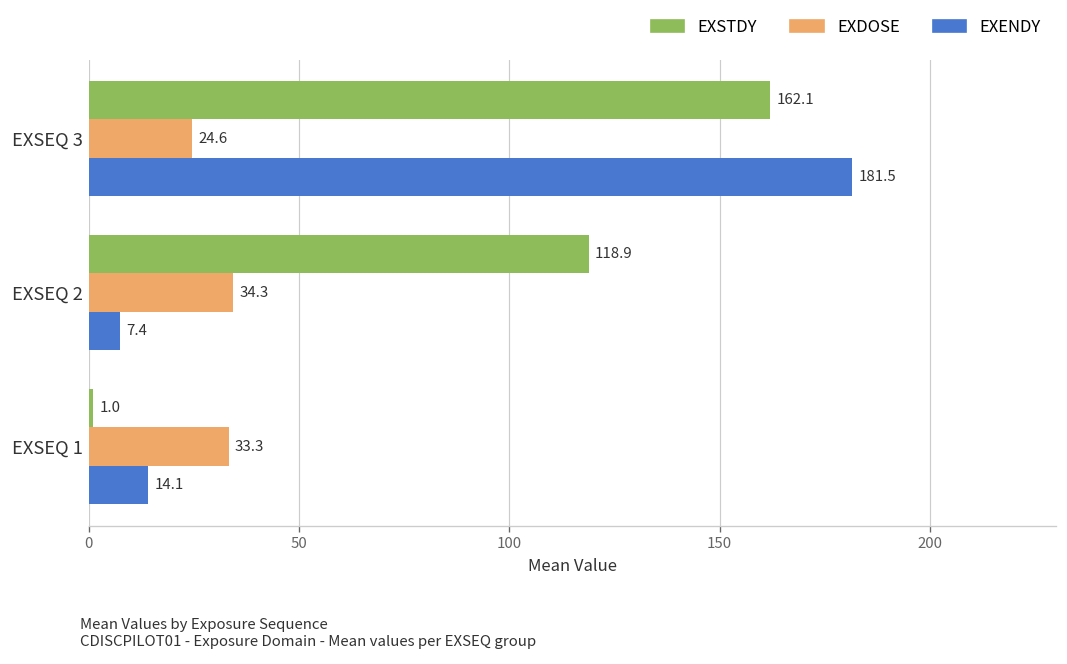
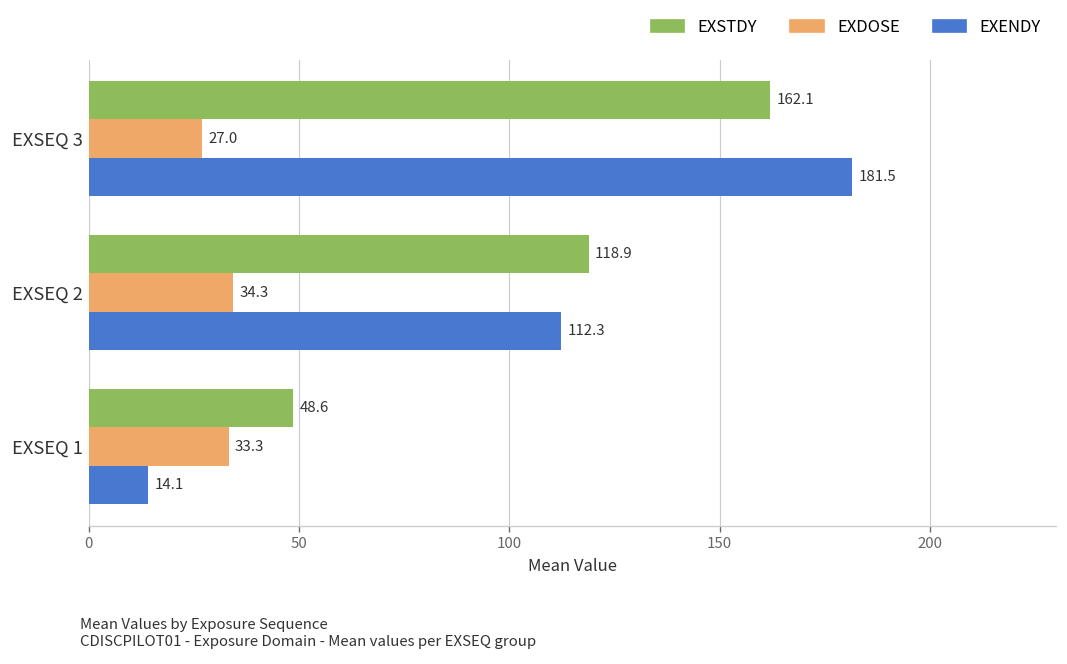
  {
    "EXSTDY": {
      "EXSEQ 3": 162.1,
      "EXSEQ 2": 118.9,
-     "EXSEQ 1": 1.0
+     "EXSEQ 1": 48.6
    },
    "EXDOSE": {
-     "EXSEQ 3": 24.6,
+     "EXSEQ 3": 27.0,
      "EXSEQ 2": 34.3,
      "EXSEQ 1": 33.3
    },
    "EXENDY": {
      "EXSEQ 3": 181.5,
-     "EXSEQ 2": 7.4,
+     "EXSEQ 2": 112.3,
      "EXSEQ 1": 14.1
    }
  }
